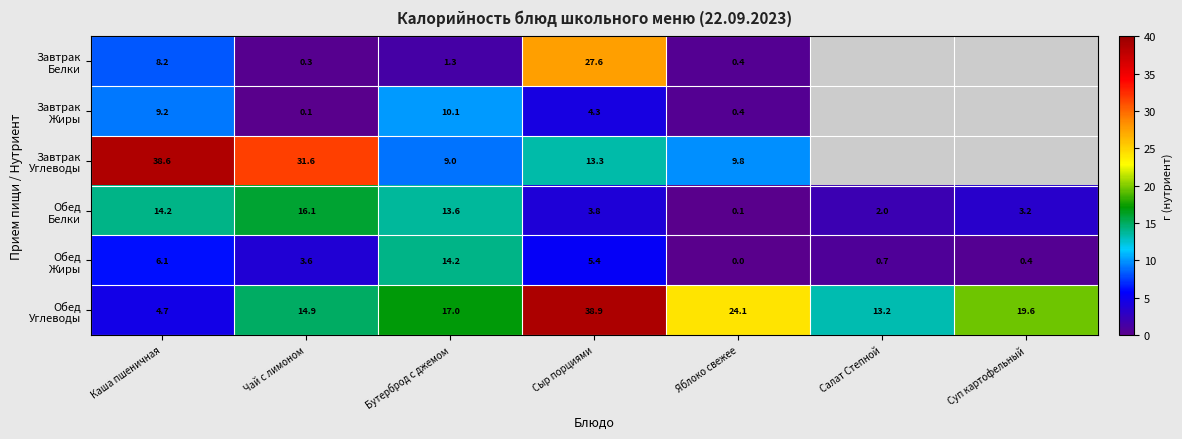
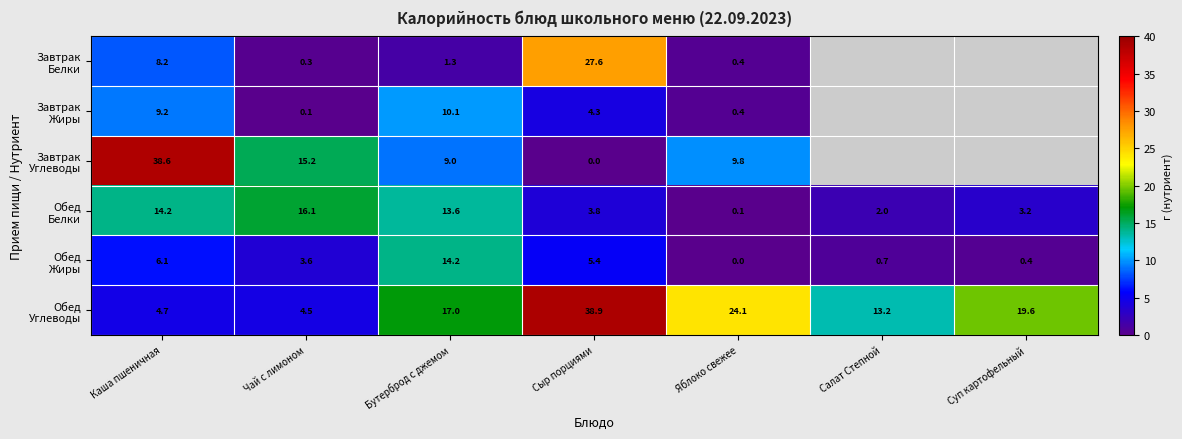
  {
    "Завтрак Белки": {
      "Каша пшеничная": 8.2,
      "Чай с лимоном": 0.3,
      "Бутерброд с джемом": 1.3,
      "Сыр порциями": 27.6,
      "Яблоко свежее": 0.4
    },
    "Завтрак Жиры": {
      "Каша пшеничная": 9.2,
      "Чай с лимоном": 0.1,
      "Бутерброд с джемом": 10.1,
      "Сыр порциями": 4.3,
      "Яблоко свежее": 0.4
    },
    "Завтрак Углеводы": {
      "Каша пшеничная": 38.6,
-     "Чай с лимоном": 31.6,
+     "Чай с лимоном": 15.2,
      "Бутерброд с джемом": 9.0,
-     "Сыр порциями": 13.3,
+     "Сыр порциями": 0.0,
      "Яблоко свежее": 9.8
    },
    "Обед Белки": {
      "Каша пшеничная": 14.2,
      "Чай с лимоном": 16.1,
      "Бутерброд с джемом": 13.6,
      "Сыр порциями": 3.8,
      "Яблоко свежее": 0.1,
      "Салат Степной": 2.0,
      "Суп картофельный": 3.2
    },
    "Обед Жиры": {
      "Каша пшеничная": 6.1,
      "Чай с лимоном": 3.6,
      "Бутерброд с джемом": 14.2,
      "Сыр порциями": 5.4,
      "Яблоко свежее": 0.0,
      "Салат Степной": 0.7,
      "Суп картофельный": 0.4
    },
    "Обед Углеводы": {
      "Каша пшеничная": 4.7,
-     "Чай с лимоном": 14.9,
+     "Чай с лимоном": 4.5,
      "Бутерброд с джемом": 17.0,
      "Сыр порциями": 38.9,
      "Яблоко свежее": 24.1,
      "Салат Степной": 13.2,
      "Суп картофельный": 19.6
    }
  }
